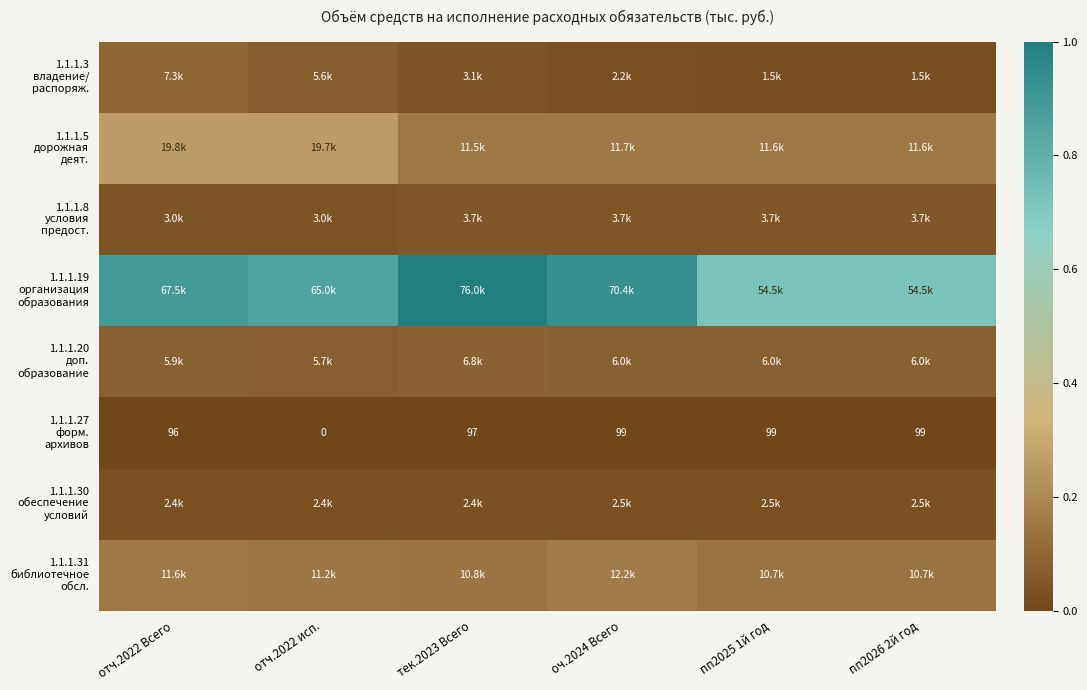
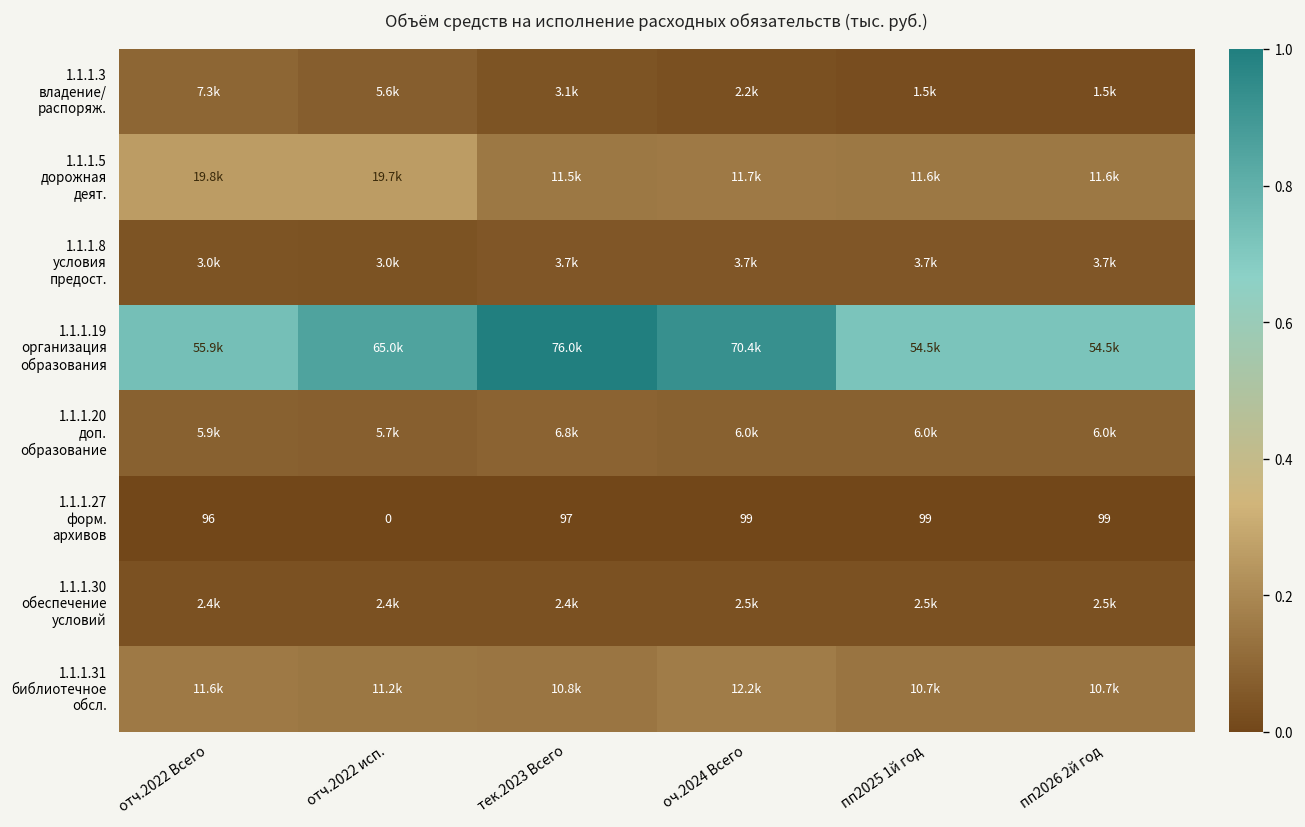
  {
    "1.1.1.3 владение/ распоряж.": {
      "отч.2022 Всего": "7.3k",
      "отч.2022 исп.": "5.6k",
      "тек.2023 Всего": "3.1k",
      "оч.2024 Всего": "2.2k",
      "пп2025 1й год": "1.5k",
      "пп2026 2й год": "1.5k"
    },
    "1.1.1.5 дорожная деят.": {
      "отч.2022 Всего": "19.8k",
      "отч.2022 исп.": "19.7k",
      "тек.2023 Всего": "11.5k",
      "оч.2024 Всего": "11.7k",
      "пп2025 1й год": "11.6k",
      "пп2026 2й год": "11.6k"
    },
    "1.1.1.8 условия предост.": {
      "отч.2022 Всего": "3.0k",
      "отч.2022 исп.": "3.0k",
      "тек.2023 Всего": "3.7k",
      "оч.2024 Всего": "3.7k",
      "пп2025 1й год": "3.7k",
      "пп2026 2й год": "3.7k"
    },
    "1.1.1.19 организация образования": {
-     "отч.2022 Всего": "67.5k",
+     "отч.2022 Всего": "55.9k",
      "отч.2022 исп.": "65.0k",
      "тек.2023 Всего": "76.0k",
      "оч.2024 Всего": "70.4k",
      "пп2025 1й год": "54.5k",
      "пп2026 2й год": "54.5k"
    },
    "1.1.1.20 доп. образование": {
      "отч.2022 Всего": "5.9k",
      "отч.2022 исп.": "5.7k",
      "тек.2023 Всего": "6.8k",
      "оч.2024 Всего": "6.0k",
      "пп2025 1й год": "6.0k",
      "пп2026 2й год": "6.0k"
    },
    "1.1.1.27 форм. архивов": {
      "отч.2022 Всего": "96",
      "отч.2022 исп.": "0",
      "тек.2023 Всего": "97",
      "оч.2024 Всего": "99",
      "пп2025 1й год": "99",
      "пп2026 2й год": "99"
    },
    "1.1.1.30 обеспечение условий": {
      "отч.2022 Всего": "2.4k",
      "отч.2022 исп.": "2.4k",
      "тек.2023 Всего": "2.4k",
      "оч.2024 Всего": "2.5k",
      "пп2025 1й год": "2.5k",
      "пп2026 2й год": "2.5k"
    },
    "1.1.1.31 библиотечное обсл.": {
      "отч.2022 Всего": "11.6k",
      "отч.2022 исп.": "11.2k",
      "тек.2023 Всего": "10.8k",
      "оч.2024 Всего": "12.2k",
      "пп2025 1й год": "10.7k",
      "пп2026 2й год": "10.7k"
    }
  }
